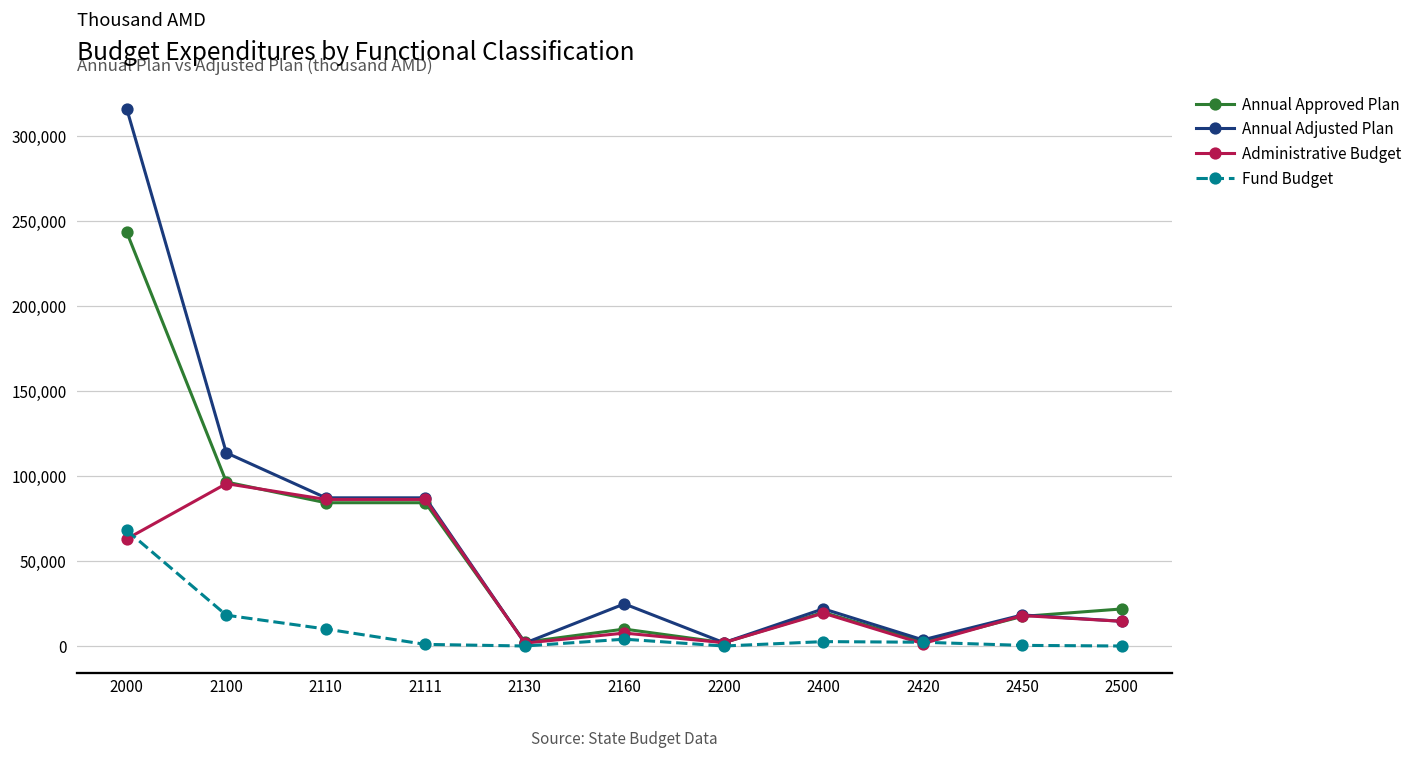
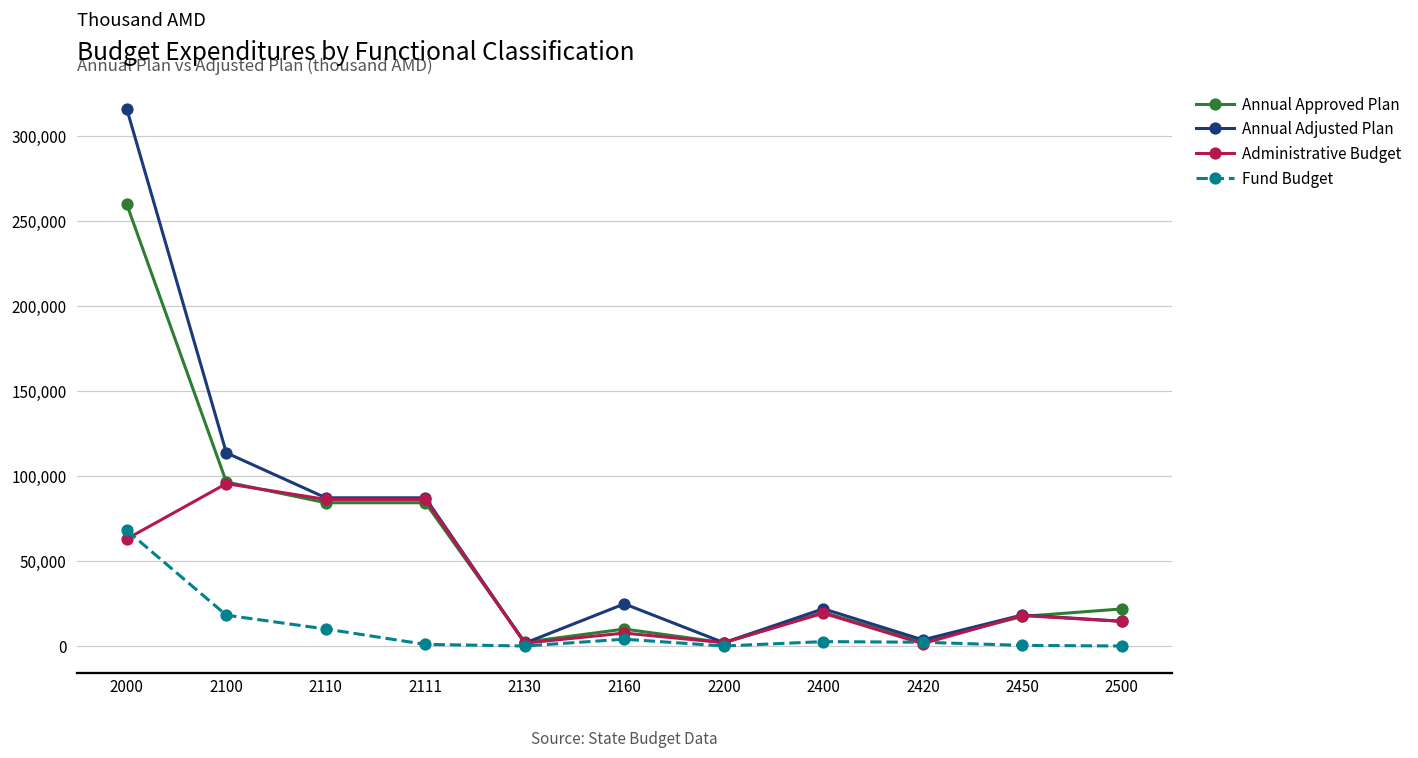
  {
    "Annual Approved Plan": {
-     "2000": "243,000",
+     "2000": "259,000",
      "2110": "84,000",
      "2111": "84,000",
      "2160": "10,000",
      "2500": "22,000"
    },
    "Annual Adjusted Plan": {
      "2000": "316,000",
      "2100": "114,000",
      "2160": "25,000",
      "2400": "22,000"
    },
    "Administrative Budget": {
      "2000": "63,000",
      "2160": "8,000"
    },
    "Fund Budget": {
      "2000": "68,000",
      "2100": "18,000",
      "2110": "10,000",
      "2111": "1,000",
      "2130": "0",
      "2160": "4,000",
      "2200": "0",
      "2400": "3,000",
      "2450": "0",
      "2500": "0"
    }
  }
